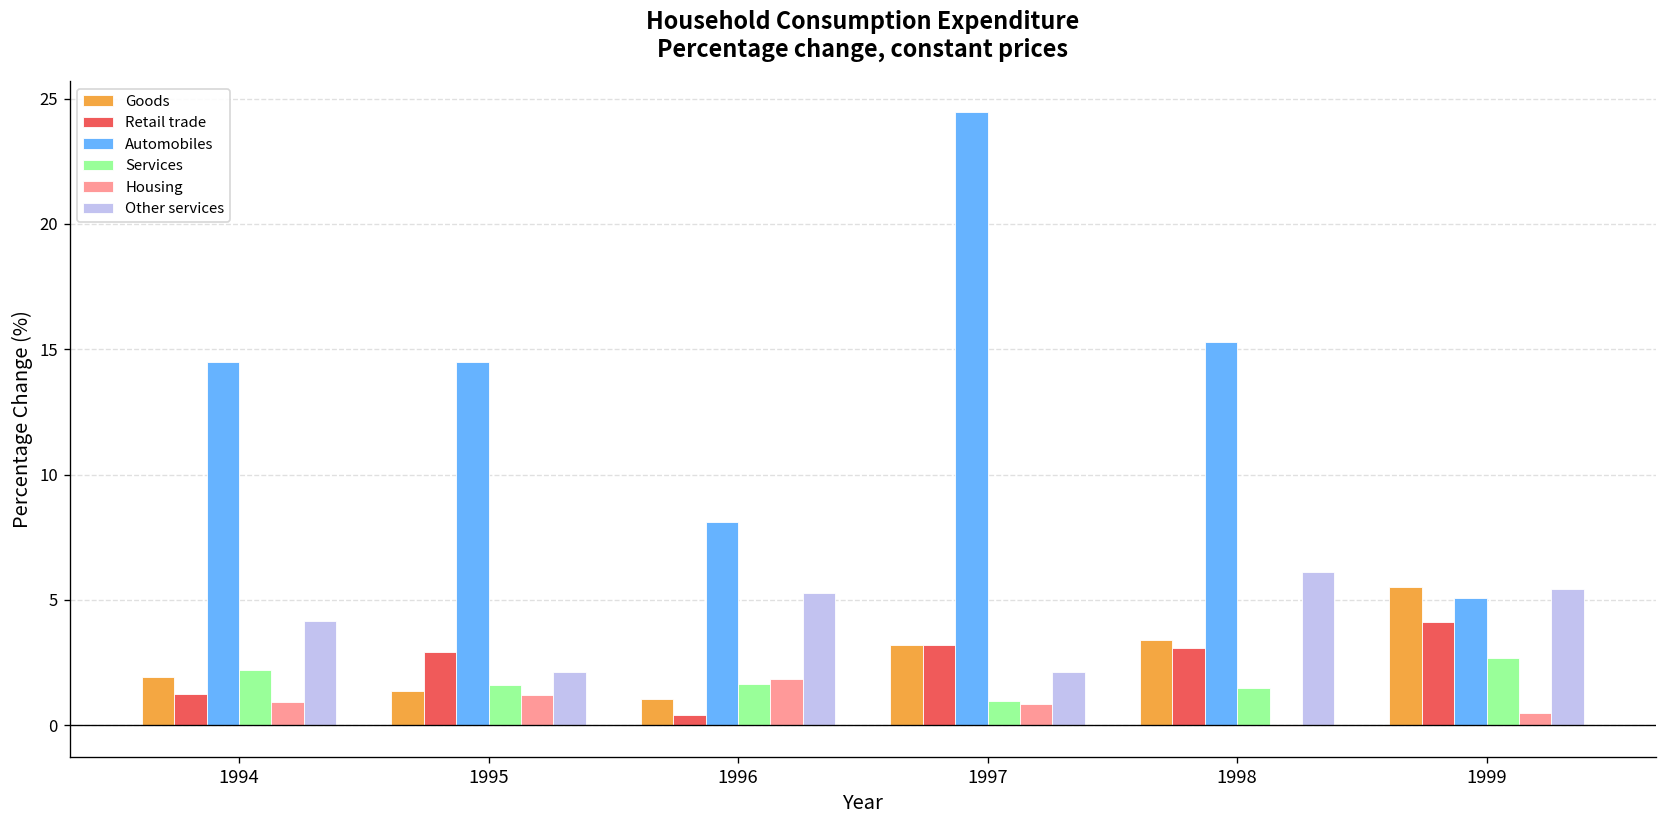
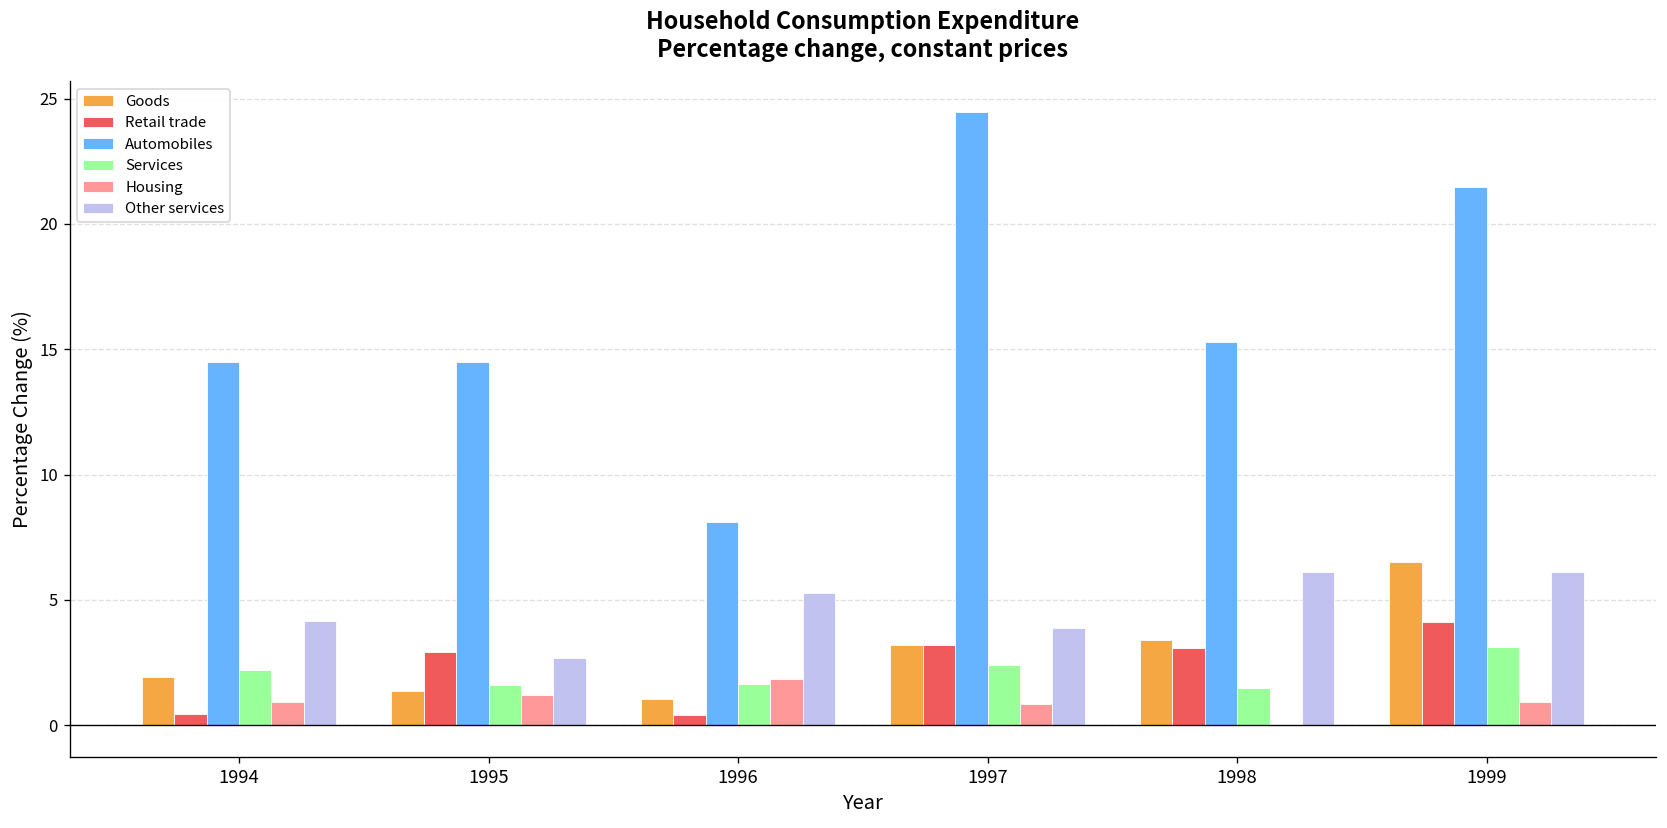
  {
    "Goods": {
      "1994": 1.9,
      "1995": 1.4,
      "1996": 1.1,
      "1997": 3.2,
      "1998": 3.4,
-     "1999": 5.5
+     "1999": 6.5
    },
    "Retail trade": {
-     "1994": 1.3,
+     "1994": 0.5,
      "1995": 2.9,
      "1996": 0.4,
      "1997": 3.2,
      "1998": 3.1,
      "1999": 4.1
    },
    "Automobiles": {
      "1994": 14.5,
      "1995": 14.5,
      "1996": 8.1,
      "1997": 24.5,
      "1998": 15.3,
-     "1999": 5.1
+     "1999": 21.5
    },
    "Services": {
      "1994": 2.2,
      "1995": 1.6,
      "1996": 1.7,
-     "1997": 1.0,
+     "1997": 2.4,
      "1998": 1.5,
-     "1999": 2.7
+     "1999": 3.1
    },
    "Housing": {
      "1994": 0.9,
      "1995": 1.2,
      "1996": 1.9,
      "1997": 0.9,
-     "1999": 0.5
+     "1999": 0.9
    },
    "Other services": {
      "1994": 4.2,
-     "1995": 2.1,
+     "1995": 2.7,
      "1996": 5.3,
-     "1997": 2.1,
+     "1997": 3.9,
      "1998": 6.1,
-     "1999": 5.4
+     "1999": 6.1
    }
  }
